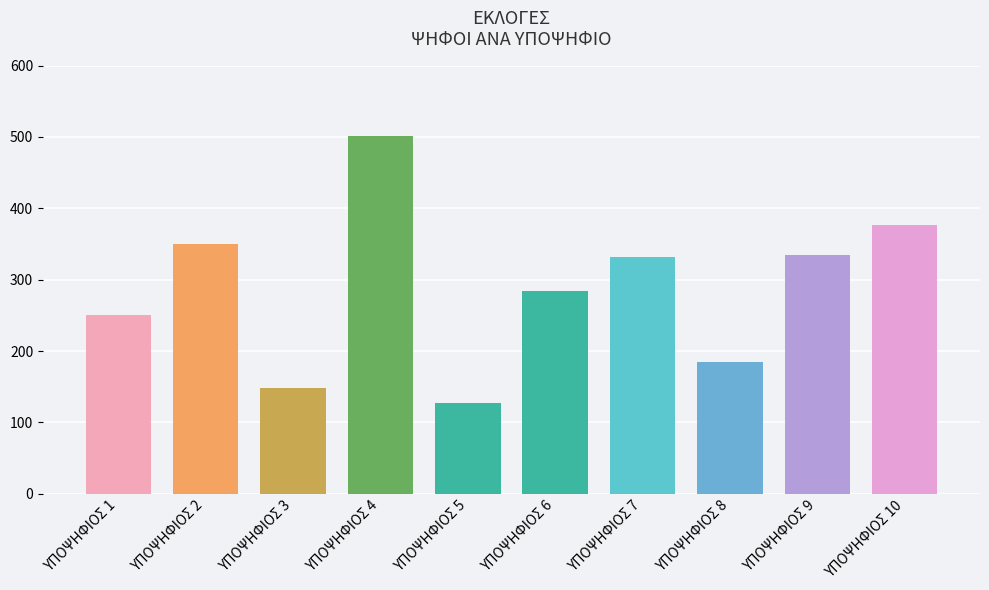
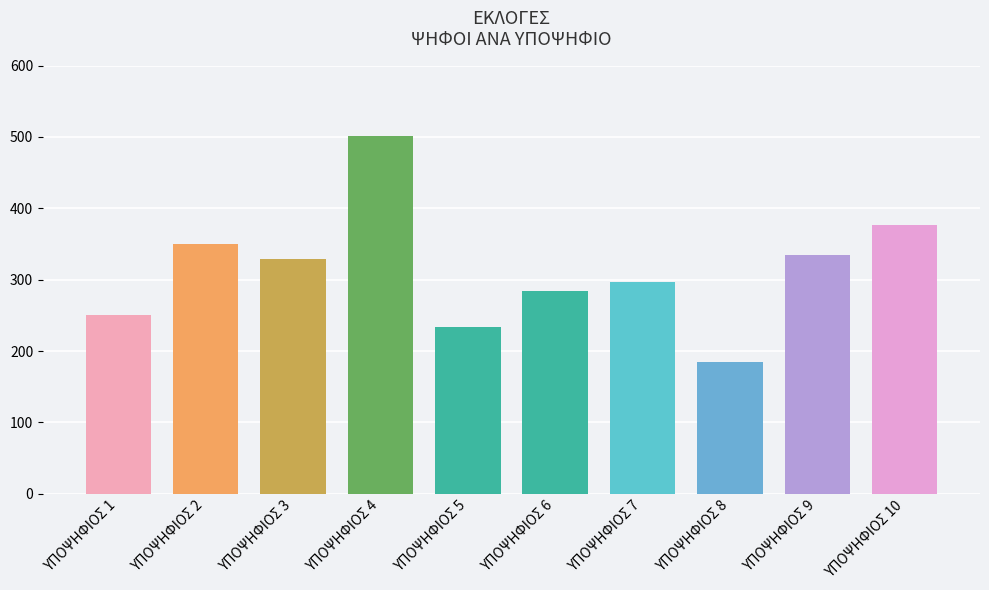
  {
    "ΥΠΟΨΗΦΙΟΣ 1": 250,
    "ΥΠΟΨΗΦΙΟΣ 2": 350,
-   "ΥΠΟΨΗΦΙΟΣ 3": 150,
+   "ΥΠΟΨΗΦΙΟΣ 3": 330,
    "ΥΠΟΨΗΦΙΟΣ 4": 500,
-   "ΥΠΟΨΗΦΙΟΣ 5": 130,
+   "ΥΠΟΨΗΦΙΟΣ 5": 230,
    "ΥΠΟΨΗΦΙΟΣ 6": 280,
-   "ΥΠΟΨΗΦΙΟΣ 7": 330,
+   "ΥΠΟΨΗΦΙΟΣ 7": 300,
    "ΥΠΟΨΗΦΙΟΣ 8": 190,
    "ΥΠΟΨΗΦΙΟΣ 9": 330,
    "ΥΠΟΨΗΦΙΟΣ 10": 380
  }
